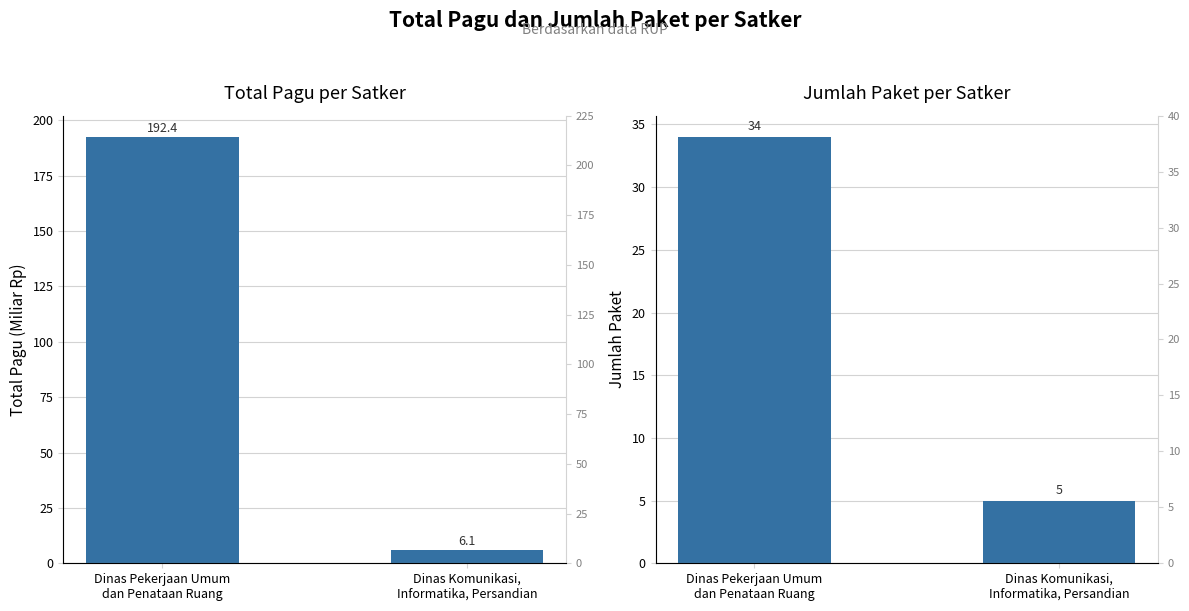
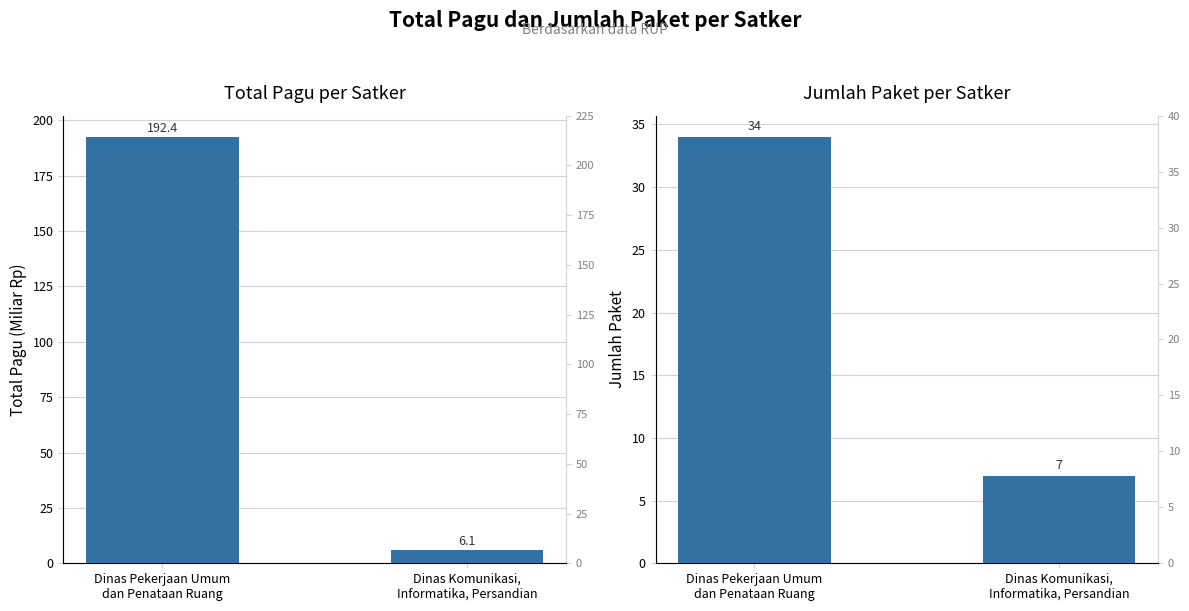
  {
    "Total Pagu per Satker": {
      "Dinas Pekerjaan Umum dan Penataan Ruang": 192.4,
      "Dinas Komunikasi, Informatika, Persandian": 6.1
    },
    "Jumlah Paket per Satker": {
      "Dinas Pekerjaan Umum dan Penataan Ruang": 34,
-     "Dinas Komunikasi, Informatika, Persandian": 5
+     "Dinas Komunikasi, Informatika, Persandian": 7
    }
  }
